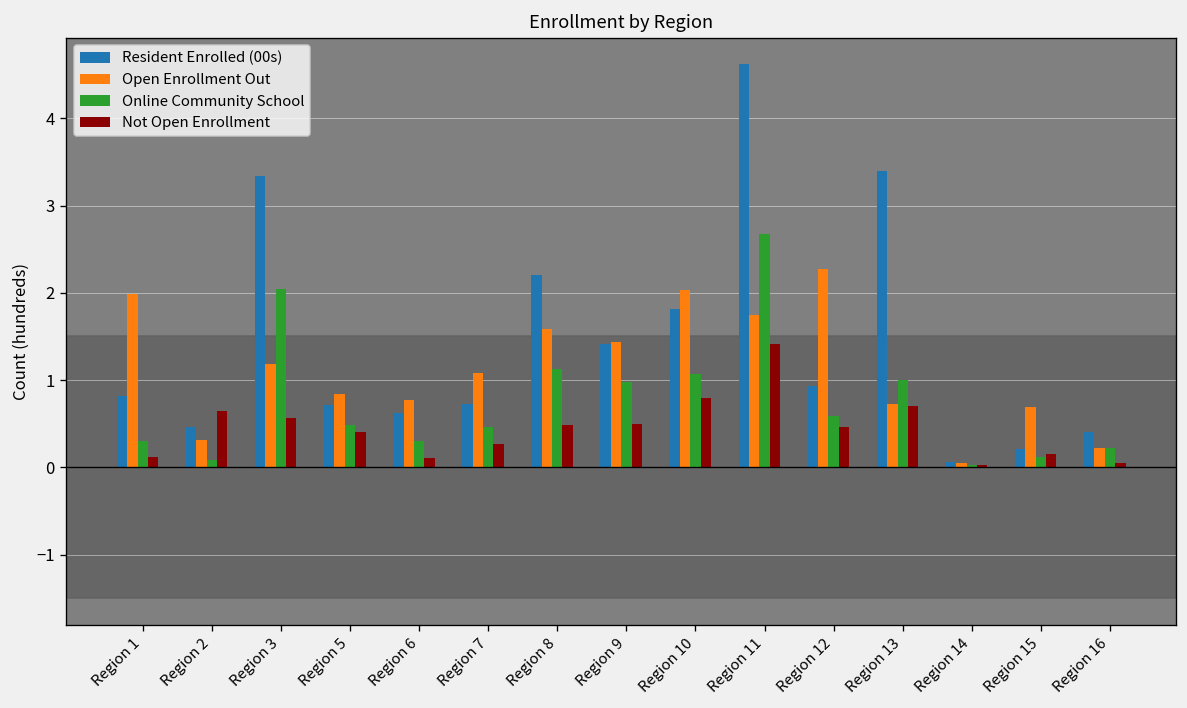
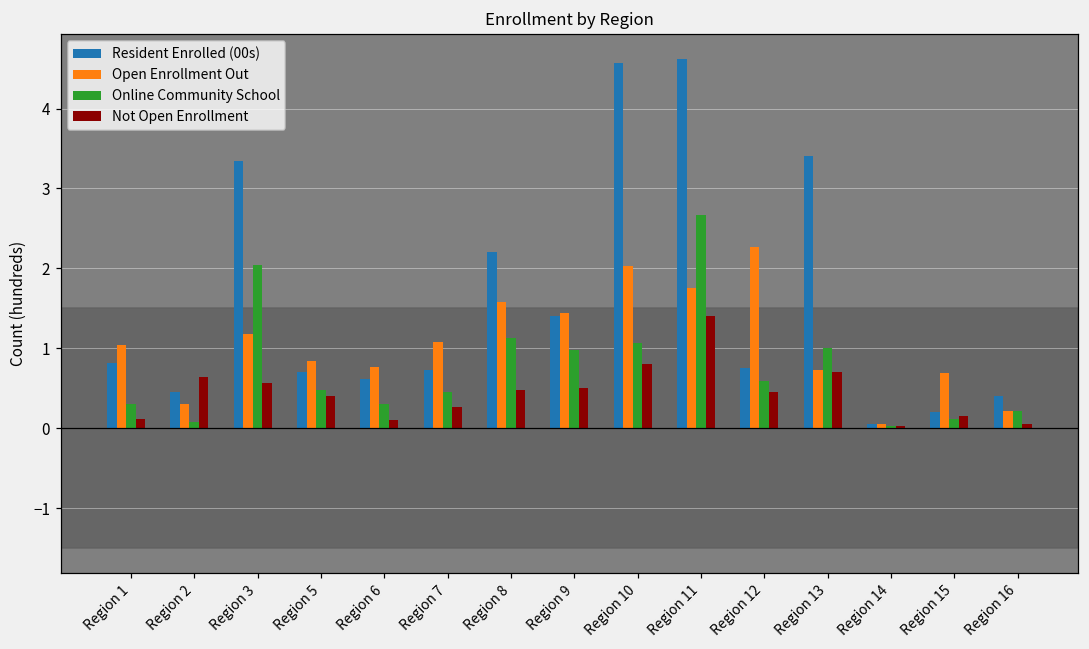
  {
    "Resident Enrolled (00s)": {
      "Region 1": 0.8,
      "Region 2": 0.5,
      "Region 3": 3.3,
      "Region 5": 0.7,
      "Region 6": 0.6,
      "Region 7": 0.7,
      "Region 8": 2.2,
      "Region 9": 1.4,
-     "Region 10": 1.8,
+     "Region 10": 4.6,
      "Region 11": 4.6,
-     "Region 12": 0.9,
+     "Region 12": 0.8,
      "Region 13": 3.4,
      "Region 14": 0.1,
      "Region 15": 0.2,
      "Region 16": 0.4
    },
    "Open Enrollment Out": {
-     "Region 1": 2.0,
+     "Region 1": 1.0,
      "Region 2": 0.3,
      "Region 3": 1.2,
      "Region 5": 0.8,
      "Region 6": 0.8,
      "Region 7": 1.1,
      "Region 8": 1.6,
      "Region 9": 1.4,
      "Region 10": 2.0,
      "Region 11": 1.8,
      "Region 12": 2.3,
      "Region 13": 0.7,
      "Region 14": 0.1,
      "Region 15": 0.7,
      "Region 16": 0.2
    },
    "Online Community School": {
      "Region 1": 0.3,
      "Region 2": 0.1,
      "Region 3": 2.0,
      "Region 5": 0.5,
      "Region 6": 0.3,
      "Region 7": 0.5,
      "Region 8": 1.1,
      "Region 9": 1.0,
      "Region 10": 1.1,
      "Region 11": 2.7,
      "Region 12": 0.6,
      "Region 13": 1.0,
      "Region 15": 0.1,
      "Region 16": 0.2
    },
    "Not Open Enrollment": {
      "Region 1": 0.1,
      "Region 2": 0.6,
      "Region 3": 0.6,
      "Region 5": 0.4,
      "Region 6": 0.1,
      "Region 7": 0.3,
      "Region 8": 0.5,
      "Region 9": 0.5,
      "Region 10": 0.8,
      "Region 11": 1.4,
      "Region 12": 0.5,
      "Region 13": 0.7,
      "Region 15": 0.2,
      "Region 16": 0.1
    }
  }
